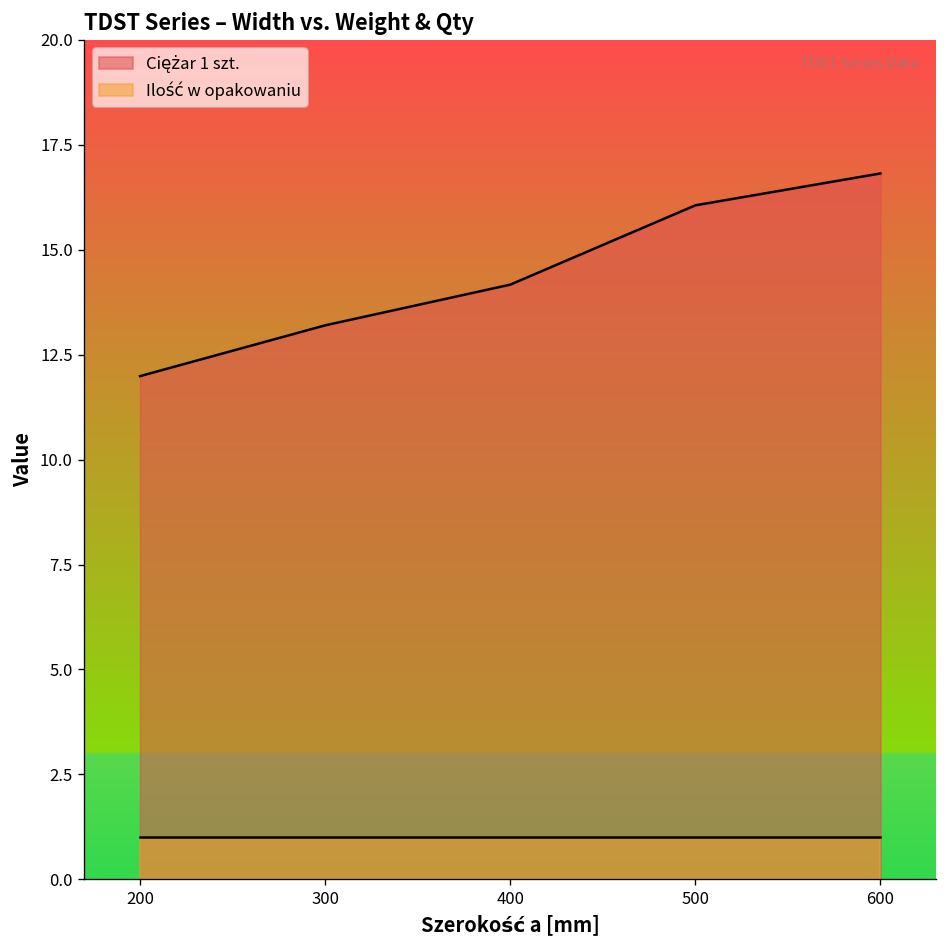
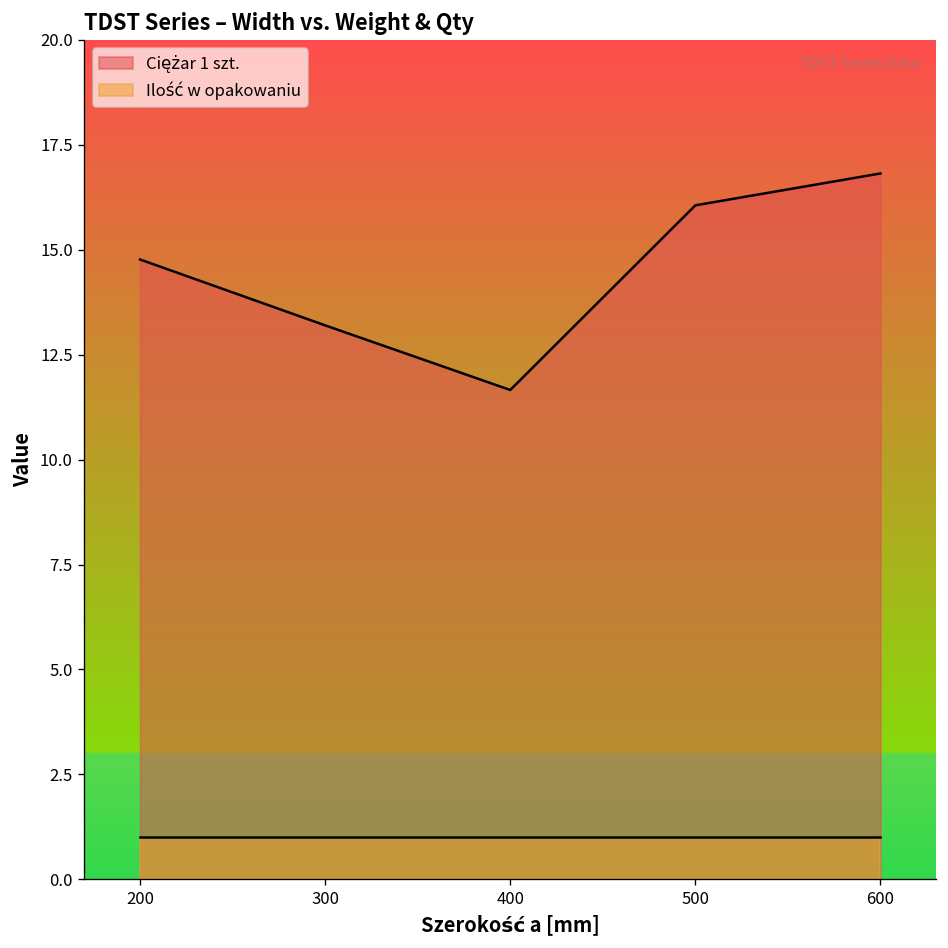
  {
    "Ciężar 1 szt.": {
-     "200": 12.0,
+     "200": 14.8,
      "300": 13.2,
-     "400": 14.2,
+     "400": 11.7,
      "500": 16.1,
      "600": 16.8
    },
    "Ilość w opakowaniu": {
      "200": 1.0,
      "300": 1.0,
      "400": 1.0,
      "500": 1.0,
      "600": 1.0
    }
  }
